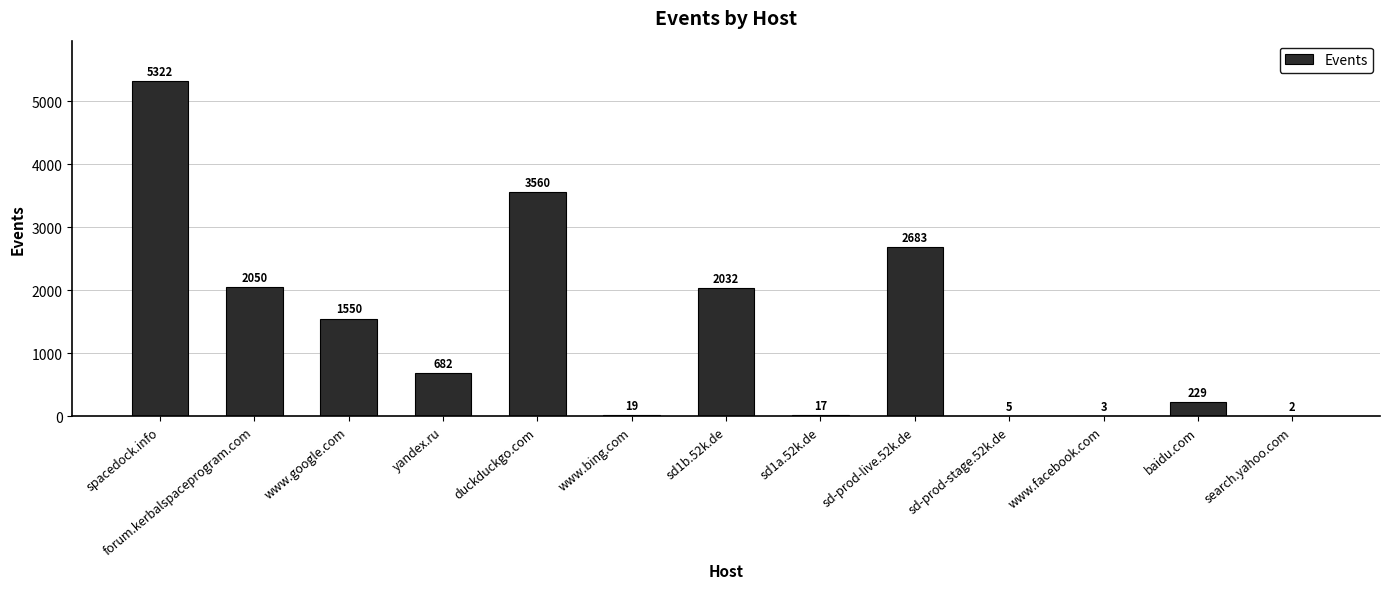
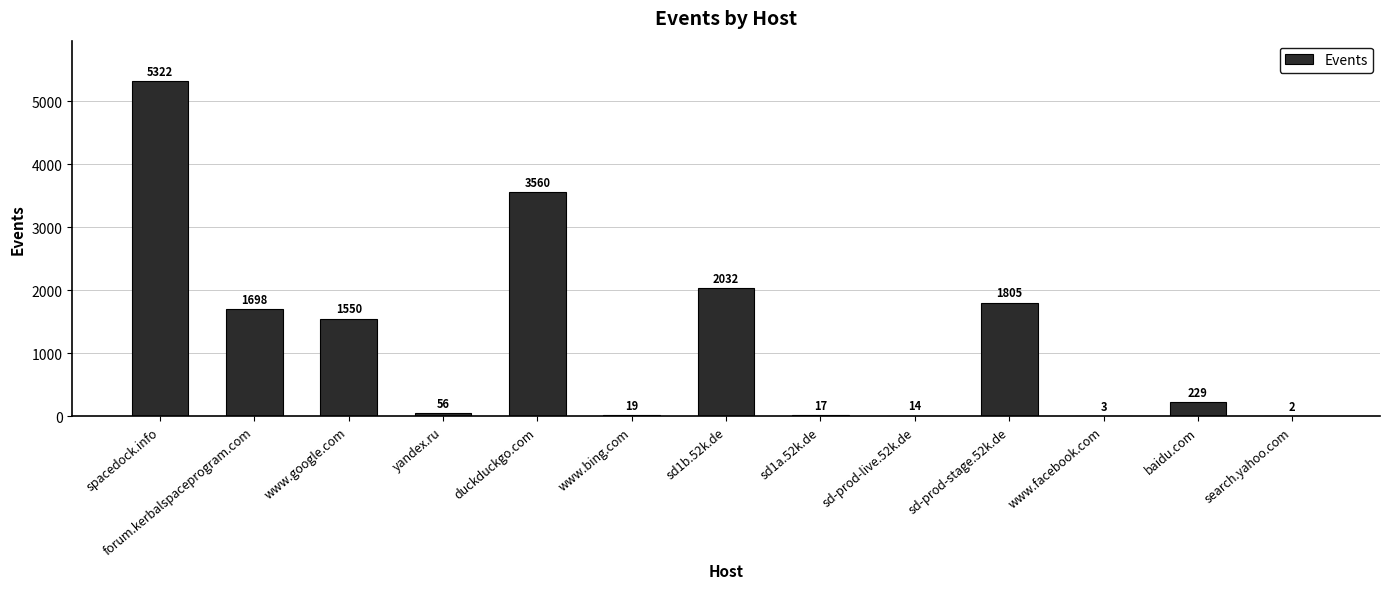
  {
    "spacedock.info": 5322,
-   "forum.kerbalspaceprogram.com": 2050,
+   "forum.kerbalspaceprogram.com": 1698,
    "www.google.com": 1550,
-   "yandex.ru": 682,
+   "yandex.ru": 56,
    "duckduckgo.com": 3560,
    "www.bing.com": 19,
    "sd1b.52k.de": 2032,
    "sd1a.52k.de": 17,
-   "sd-prod-live.52k.de": 2683,
-   "sd-prod-stage.52k.de": 5,
+   "sd-prod-live.52k.de": 14,
+   "sd-prod-stage.52k.de": 1805,
    "www.facebook.com": 3,
    "baidu.com": 229,
    "search.yahoo.com": 2
  }
